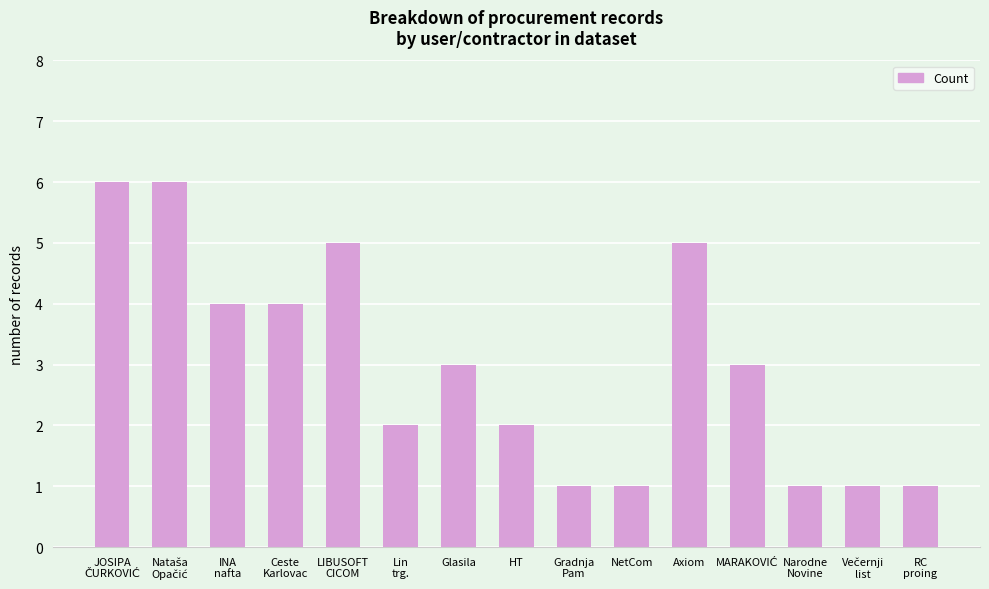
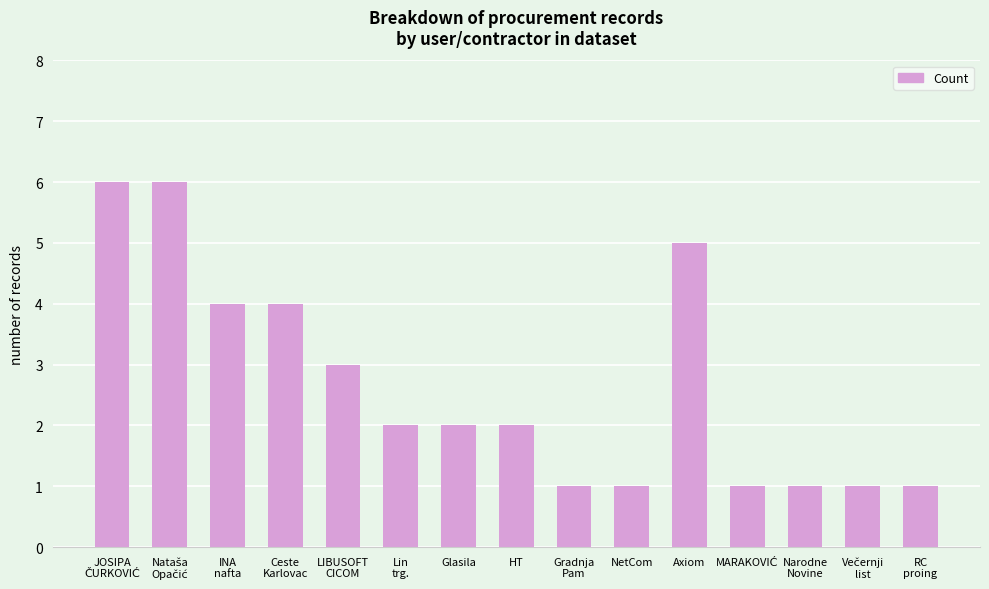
  {
    "JOSIPA ČURKOVIĆ": 6,
    "Nataša Opačić": 6,
    "INA nafta": 4,
    "Ceste Karlovac": 4,
-   "LIBUSOFT CICOM": 5,
+   "LIBUSOFT CICOM": 3,
    "Lin trg.": 2,
-   "Glasila": 3,
+   "Glasila": 2,
    "HT": 2,
    "Gradnja Pam": 1,
    "NetCom": 1,
    "Axiom": 5,
-   "MARAKOVIĆ": 3,
+   "MARAKOVIĆ": 1,
    "Narodne Novine": 1,
    "Večernji list": 1,
    "RC proing": 1
  }
